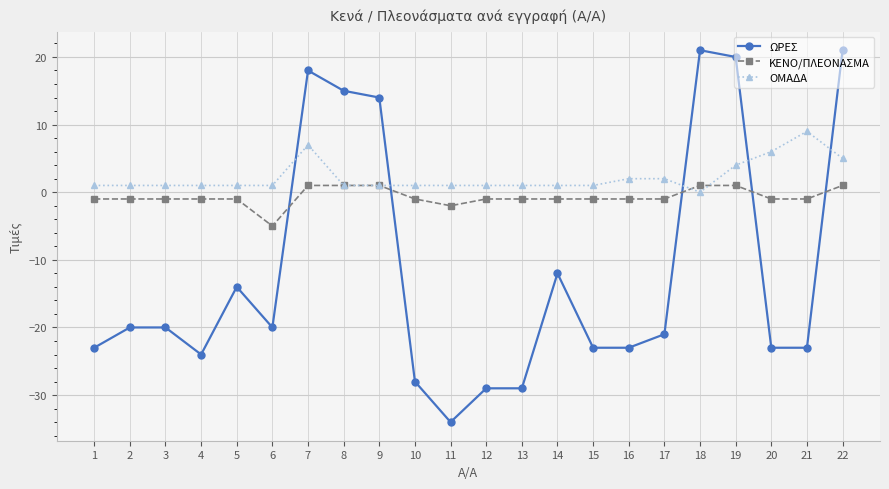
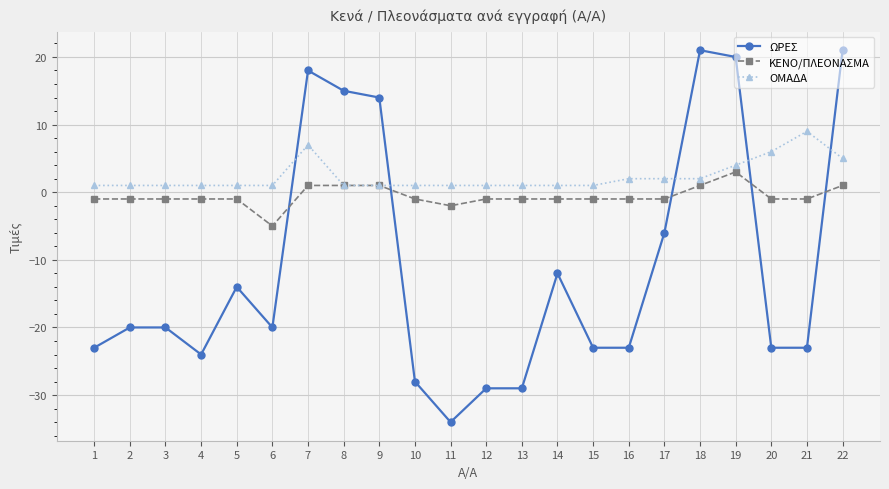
  {
    "ΩΡΕΣ": {
      "1": -23,
      "2": -20,
      "3": -20,
      "4": -24,
      "5": -14,
      "6": -20,
      "7": 18,
      "8": 15,
      "9": 14,
      "10": -28,
      "11": -34,
      "12": -29,
      "13": -29,
      "14": -12,
      "15": -23,
      "16": -23,
-     "17": -21,
+     "17": -6,
      "18": 21,
      "20": -23,
      "21": -23
    },
    "ΚΕΝΟ/ΠΛΕΟΝΑΣΜΑ": {
      "1": -1,
      "2": -1,
      "3": -1,
      "4": -1,
      "5": -1,
      "6": -5,
      "7": 1,
      "10": -1,
      "11": -2,
      "12": -1,
      "13": -1,
      "14": -1,
      "15": -1,
      "16": -1,
      "17": -1,
      "18": 1,
-     "19": 1,
+     "19": 3,
      "20": -1,
      "21": -1,
      "22": 1
    },
    "ΟΜΑΔΑ": {
      "1": 1,
      "2": 1,
      "3": 1,
      "4": 1,
      "5": 1,
      "6": 1,
      "7": 7,
      "10": 1,
      "11": 1,
      "12": 1,
      "13": 1,
      "14": 1,
      "15": 1,
      "16": 2,
      "17": 2,
-     "18": 0,
+     "18": 2,
      "19": 4,
      "20": 6,
      "21": 9,
      "22": 5
    }
  }
